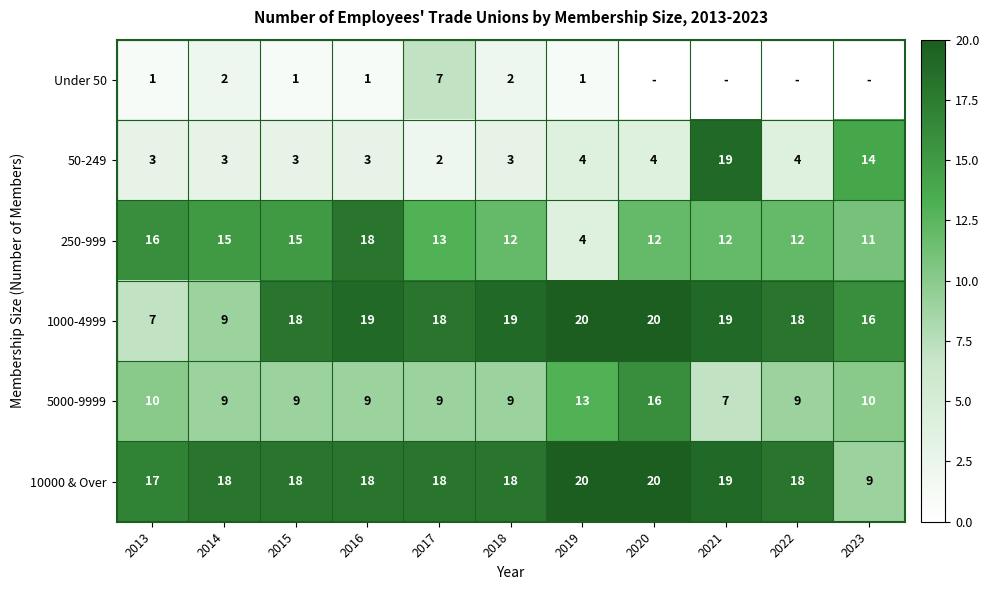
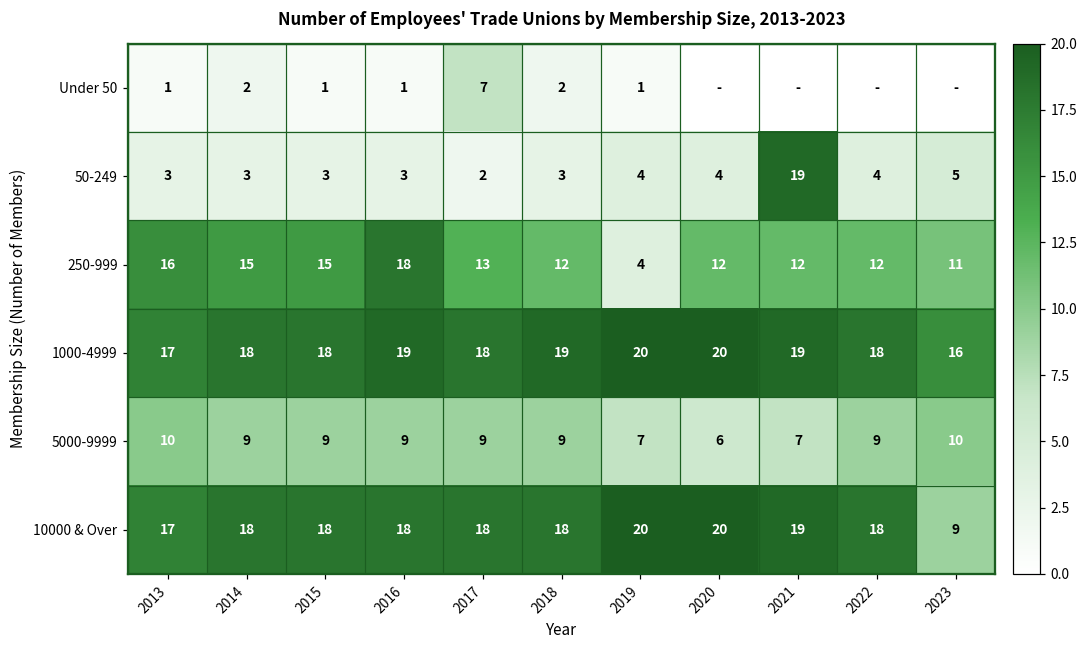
  {
    "Under 50": {
      "2013": 1,
      "2014": 2,
      "2015": 1,
      "2016": 1,
      "2017": 7,
      "2018": 2,
      "2019": 1
    },
    "50-249": {
      "2013": 3,
      "2014": 3,
      "2015": 3,
      "2016": 3,
      "2017": 2,
      "2018": 3,
      "2019": 4,
      "2020": 4,
      "2021": 19,
      "2022": 4,
-     "2023": 14
+     "2023": 5
    },
    "250-999": {
      "2013": 16,
      "2014": 15,
      "2015": 15,
      "2016": 18,
      "2017": 13,
      "2018": 12,
      "2019": 4,
      "2020": 12,
      "2021": 12,
      "2022": 12,
      "2023": 11
    },
    "1000-4999": {
-     "2013": 7,
-     "2014": 9,
+     "2013": 17,
+     "2014": 18,
      "2015": 18,
      "2016": 19,
      "2017": 18,
      "2018": 19,
      "2019": 20,
      "2020": 20,
      "2021": 19,
      "2022": 18,
      "2023": 16
    },
    "5000-9999": {
      "2013": 10,
      "2014": 9,
      "2015": 9,
      "2016": 9,
      "2017": 9,
      "2018": 9,
-     "2019": 13,
-     "2020": 16,
+     "2019": 7,
+     "2020": 6,
      "2021": 7,
      "2022": 9,
      "2023": 10
    },
    "10000 & Over": {
      "2013": 17,
      "2014": 18,
      "2015": 18,
      "2016": 18,
      "2017": 18,
      "2018": 18,
      "2019": 20,
      "2020": 20,
      "2021": 19,
      "2022": 18,
      "2023": 9
    }
  }
